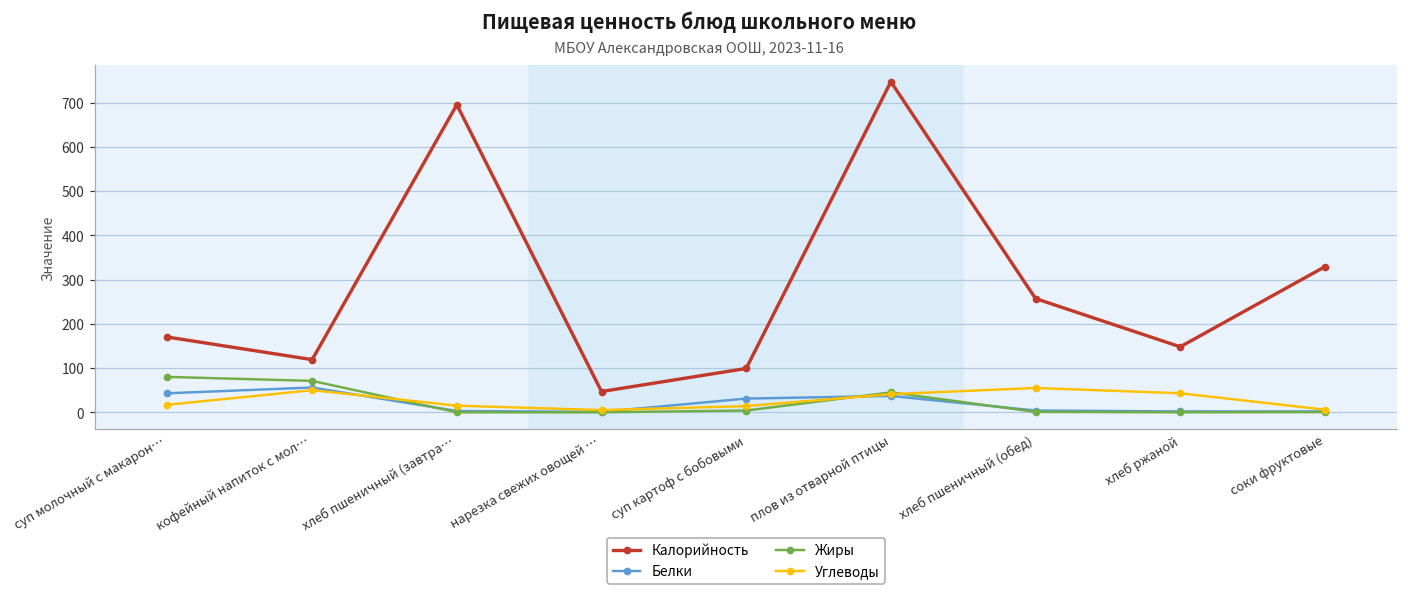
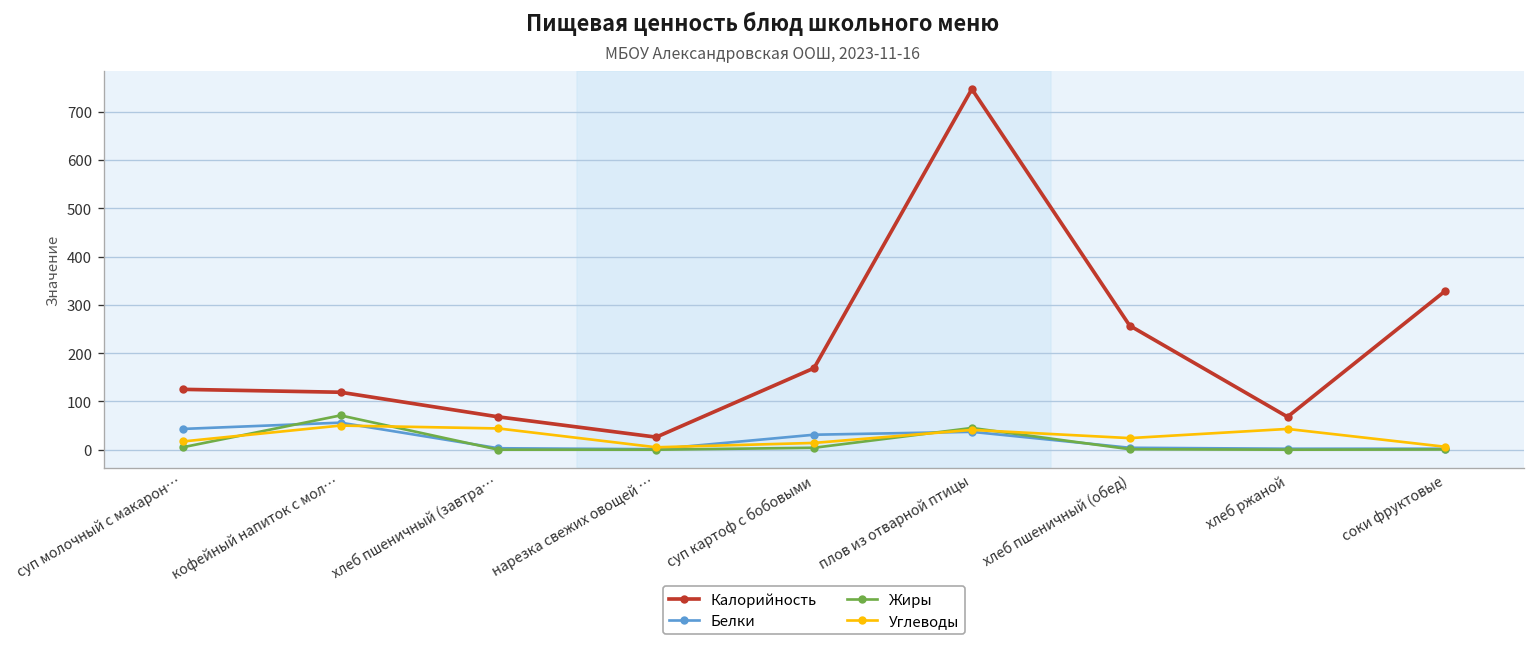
  {
    "Калорийность": {
-     "суп молочный с макарон…": 170,
+     "суп молочный с макарон…": 130,
      "кофейный напиток с мол…": 120,
-     "хлеб пшеничный (завтра…": 700,
-     "нарезка свежих овощей …": 50,
-     "суп картоф с бобовыми": 100,
+     "хлеб пшеничный (завтра…": 70,
+     "нарезка свежих овощей …": 30,
+     "суп картоф с бобовыми": 170,
      "плов из отварной птицы": 750,
      "хлеб пшеничный (обед)": 260,
-     "хлеб ржаной": 150,
+     "хлеб ржаной": 70,
      "соки фруктовые": 330
    },
    "Белки": {
      "суп молочный с макарон…": 40,
      "суп картоф с бобовыми": 30
    },
    "Жиры": {
-     "суп молочный с макарон…": 80,
+     "суп молочный с макарон…": 10,
      "кофейный напиток с мол…": 70,
      "суп картоф с бобовыми": 0
    },
    "Углеводы": {
      "суп молочный с макарон…": 20,
-     "хлеб пшеничный (завтра…": 20,
+     "хлеб пшеничный (завтра…": 40,
      "суп картоф с бобовыми": 10,
-     "хлеб пшеничный (обед)": 60,
+     "хлеб пшеничный (обед)": 20,
      "хлеб ржаной": 40
    }
  }
